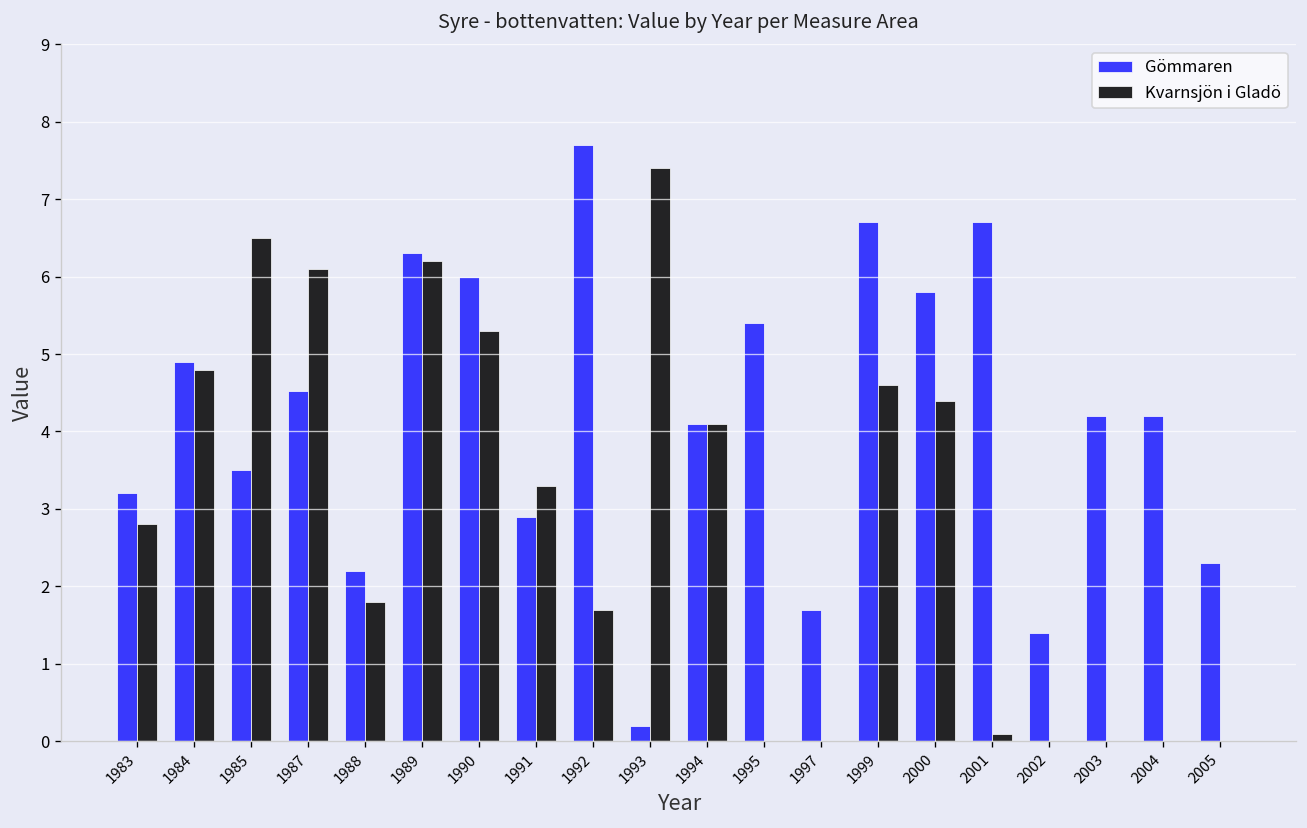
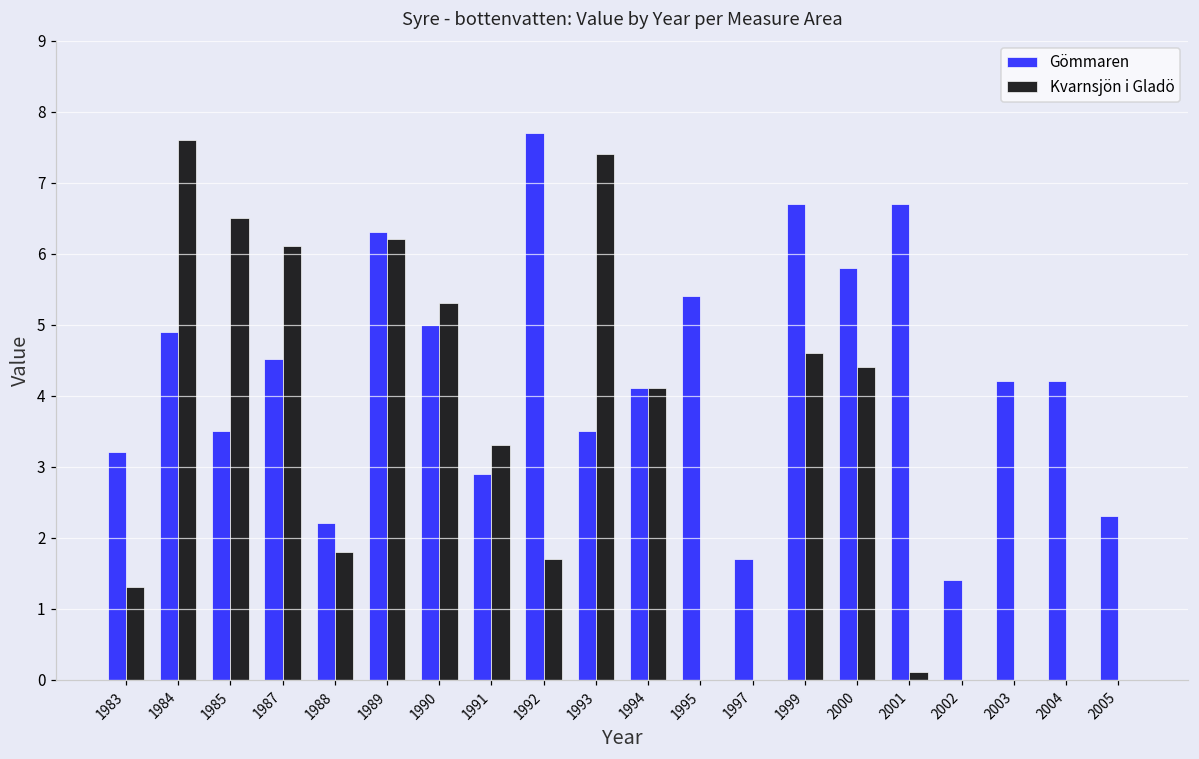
  {
    "Gömmaren": {
      "1983": 3.2,
      "1984": 4.9,
      "1985": 3.5,
      "1987": 4.5,
      "1988": 2.2,
      "1989": 6.3,
-     "1990": 6,
+     "1990": 5,
      "1991": 2.9,
      "1992": 7.7,
-     "1993": 0.2,
+     "1993": 3.5,
      "1994": 4.1,
      "1995": 5.4,
      "1997": 1.7,
      "1999": 6.7,
      "2000": 5.8,
      "2001": 6.7,
      "2002": 1.4,
      "2003": 4.2,
      "2004": 4.2,
      "2005": 2.3
    },
    "Kvarnsjön i Gladö": {
-     "1983": 2.8,
-     "1984": 4.8,
+     "1983": 1.3,
+     "1984": 7.6,
      "1985": 6.5,
      "1987": 6.1,
      "1988": 1.8,
      "1989": 6.2,
      "1990": 5.3,
      "1991": 3.3,
      "1992": 1.7,
      "1993": 7.4,
      "1994": 4.1,
      "1995": 0.0,
      "1997": 0.0,
      "1999": 4.6,
      "2000": 4.4,
      "2001": 0.1,
      "2002": 0.0,
      "2003": 0.0,
      "2004": 0.0,
      "2005": 0.0
    }
  }
